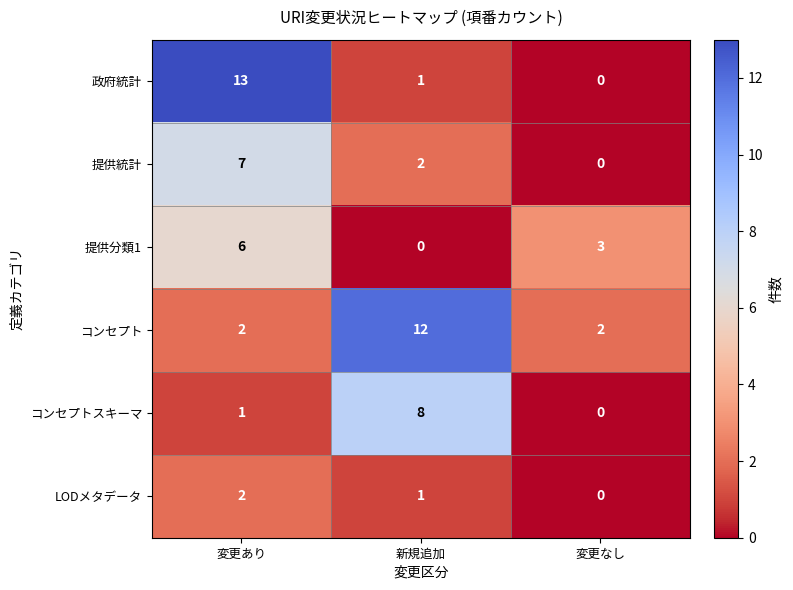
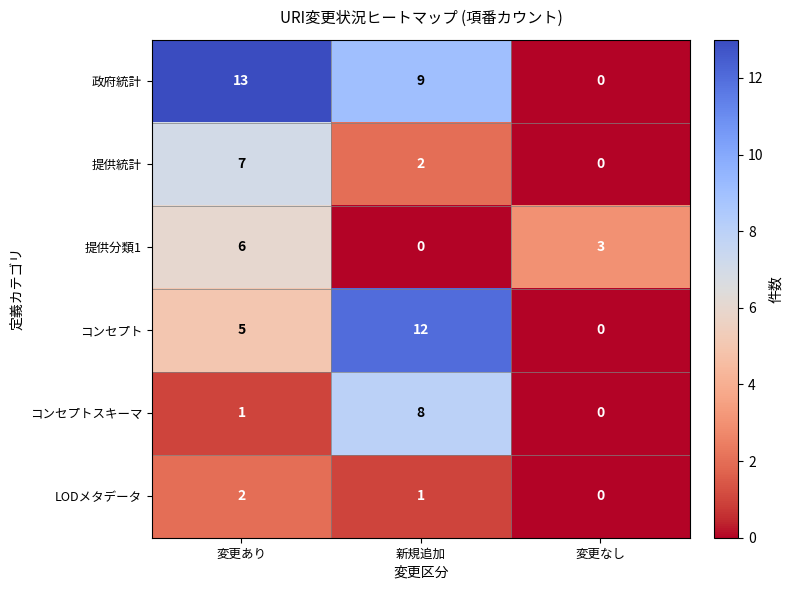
  {
    "政府統計": {
      "変更あり": 13,
-     "新規追加": 1,
+     "新規追加": 9,
      "変更なし": 0
    },
    "提供統計": {
      "変更あり": 7,
      "新規追加": 2,
      "変更なし": 0
    },
    "提供分類1": {
      "変更あり": 6,
      "新規追加": 0,
      "変更なし": 3
    },
    "コンセプト": {
-     "変更あり": 2,
+     "変更あり": 5,
      "新規追加": 12,
-     "変更なし": 2
+     "変更なし": 0
    },
    "コンセプトスキーマ": {
      "変更あり": 1,
      "新規追加": 8,
      "変更なし": 0
    },
    "LODメタデータ": {
      "変更あり": 2,
      "新規追加": 1,
      "変更なし": 0
    }
  }
